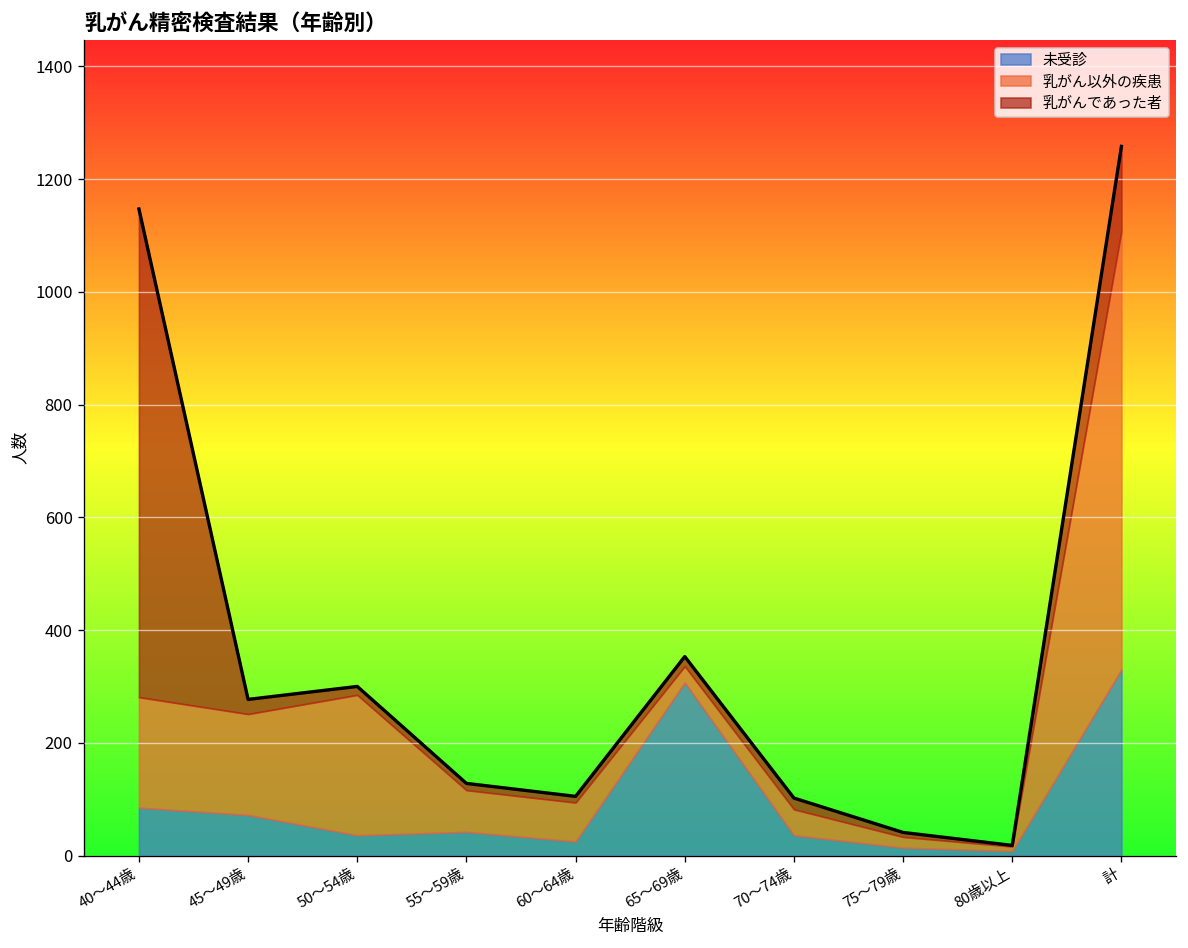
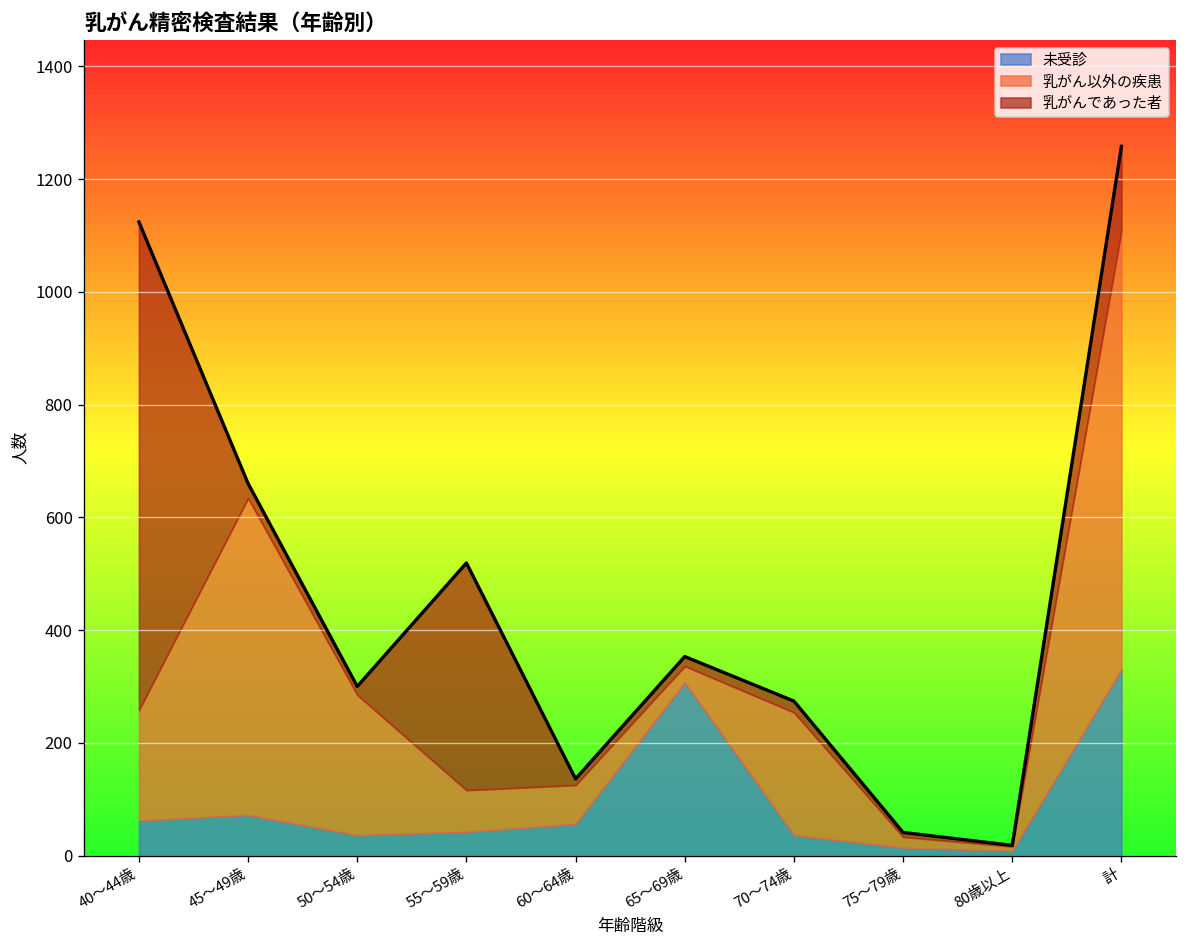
  {
    "未受診": {
-     "40～44歳": 90,
+     "40～44歳": 60,
      "45～49歳": 70,
      "50～54歳": 40,
      "55～59歳": 40,
-     "60～64歳": 30,
+     "60～64歳": 60,
      "65～69歳": 310,
      "70～74歳": 40,
      "75～79歳": 10,
      "80歳以上": 10,
      "計": 330
    },
    "乳がん以外の疾患": {
      "40～44歳": 200,
-     "45～49歳": 180,
+     "45～49歳": 560,
      "50～54歳": 250,
      "55～59歳": 70,
      "60～64歳": 70,
      "65～69歳": 30,
-     "70～74歳": 50,
+     "70～74歳": 220,
      "75～79歳": 20,
      "計": 780
    },
    "乳がんであった者": {
      "40～44歳": 870,
      "45～49歳": 30,
      "50～54歳": 20,
-     "55～59歳": 10,
+     "55～59歳": 400,
      "60～64歳": 10,
      "65～69歳": 20,
      "70～74歳": 20,
      "75～79歳": 10,
      "計": 150
    }
  }
